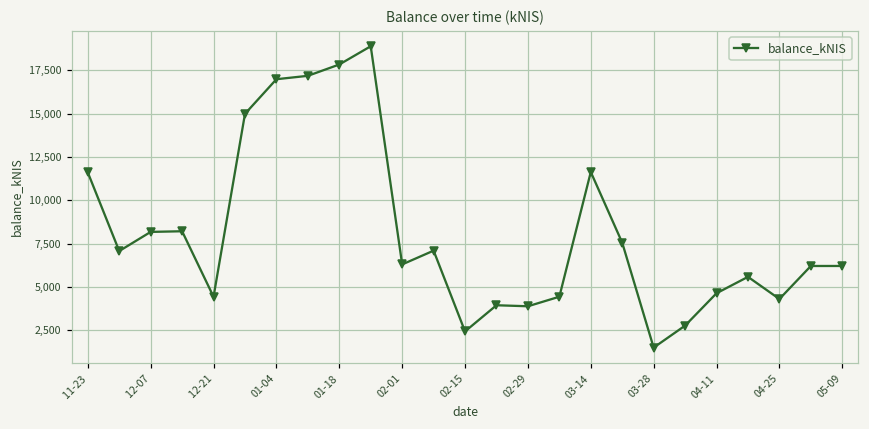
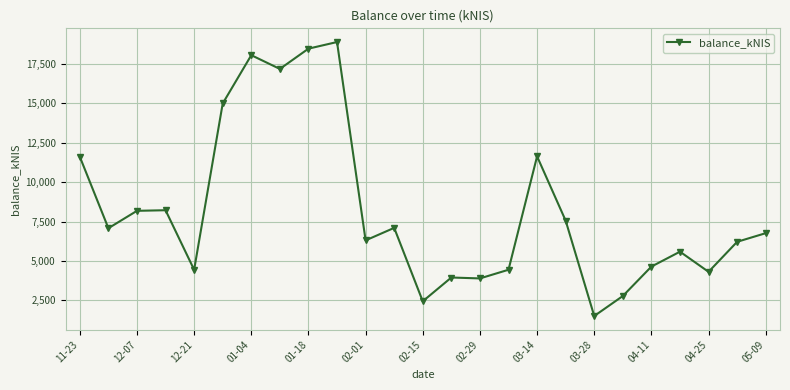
  {
    "11-23": "11,600",
    "12-07": "8,200",
    "12-21": "4,400",
-   "01-04": "17,000",
-   "01-18": "17,800",
+   "01-04": "18,000",
+   "01-18": "18,500",
    "02-01": "6,300",
    "02-15": "2,400",
    "02-29": "3,900",
    "03-14": "11,600",
    "03-28": "1,500",
    "04-11": "4,600",
    "04-25": "4,300",
-   "05-09": "6,200"
+   "05-09": "6,800"
  }
